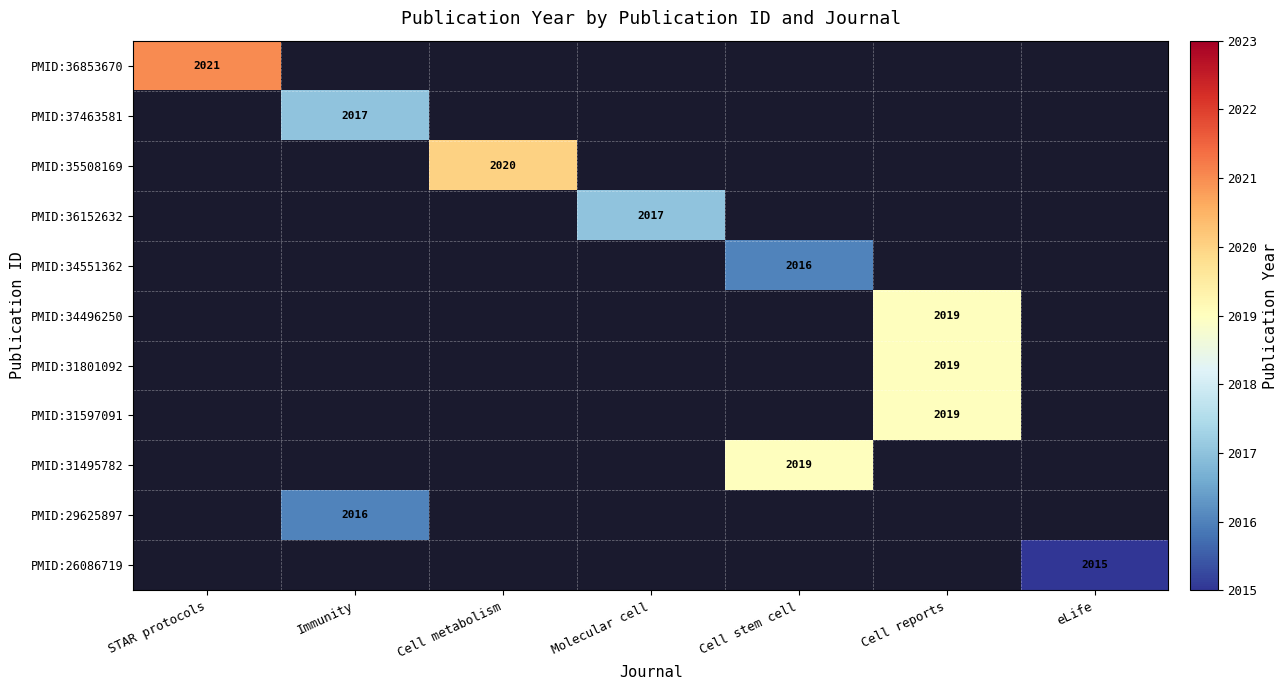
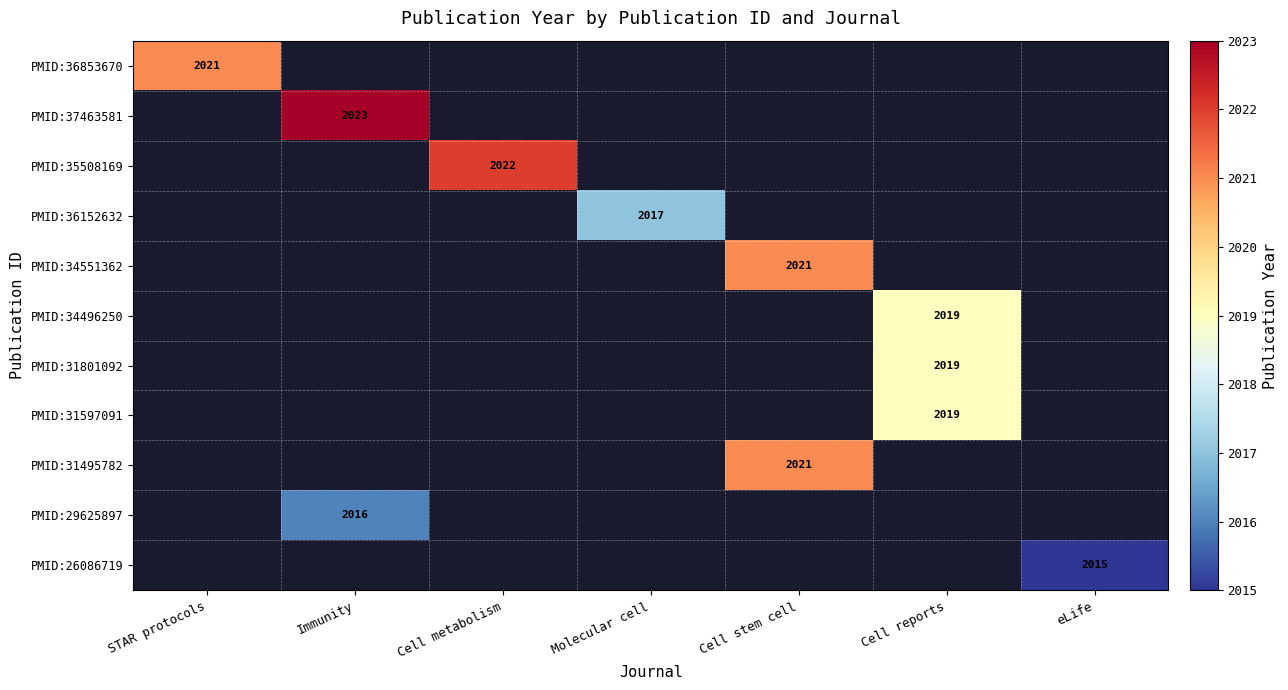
  {
    "PMID:36853670": {
      "STAR protocols": 2021
    },
    "PMID:37463581": {
-     "Immunity": 2017
+     "Immunity": 2023
    },
    "PMID:35508169": {
-     "Cell metabolism": 2020
+     "Cell metabolism": 2022
    },
    "PMID:36152632": {
      "Molecular cell": 2017
    },
    "PMID:34551362": {
-     "Cell stem cell": 2016
+     "Cell stem cell": 2021
    },
    "PMID:34496250": {
      "Cell reports": 2019
    },
    "PMID:31801092": {
      "Cell reports": 2019
    },
    "PMID:31597091": {
      "Cell reports": 2019
    },
    "PMID:31495782": {
-     "Cell stem cell": 2019
+     "Cell stem cell": 2021
    },
    "PMID:29625897": {
      "Immunity": 2016
    },
    "PMID:26086719": {
      "eLife": 2015
    }
  }
